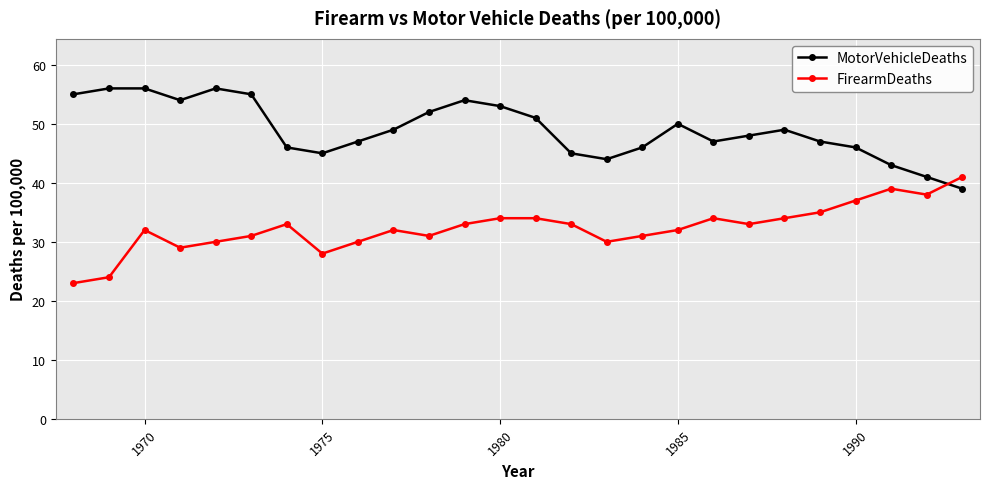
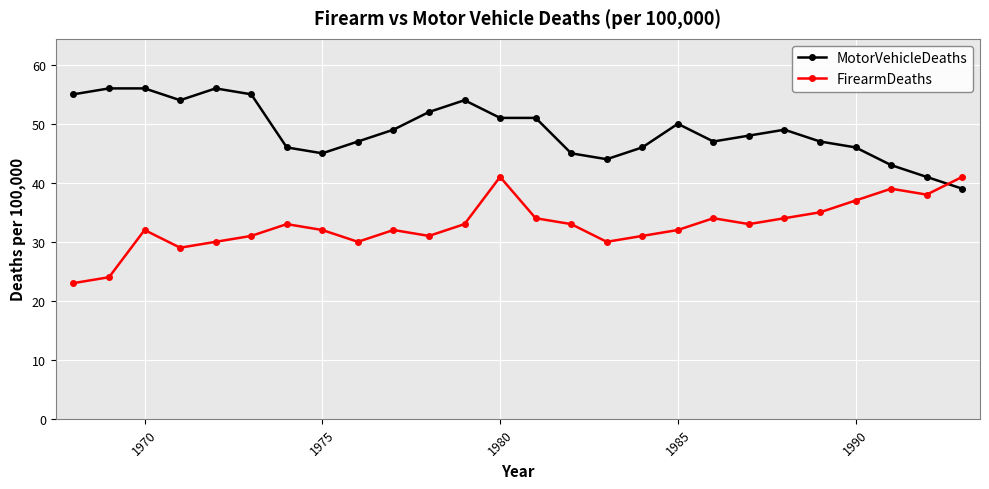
  {
    "MotorVehicleDeaths": {
      "1970": 56,
      "1975": 45,
-     "1980": 53,
+     "1980": 51,
      "1985": 50,
      "1990": 46
    },
    "FirearmDeaths": {
      "1970": 32,
-     "1975": 28,
-     "1980": 34,
+     "1975": 32,
+     "1980": 41,
      "1985": 32,
      "1990": 37
    }
  }
